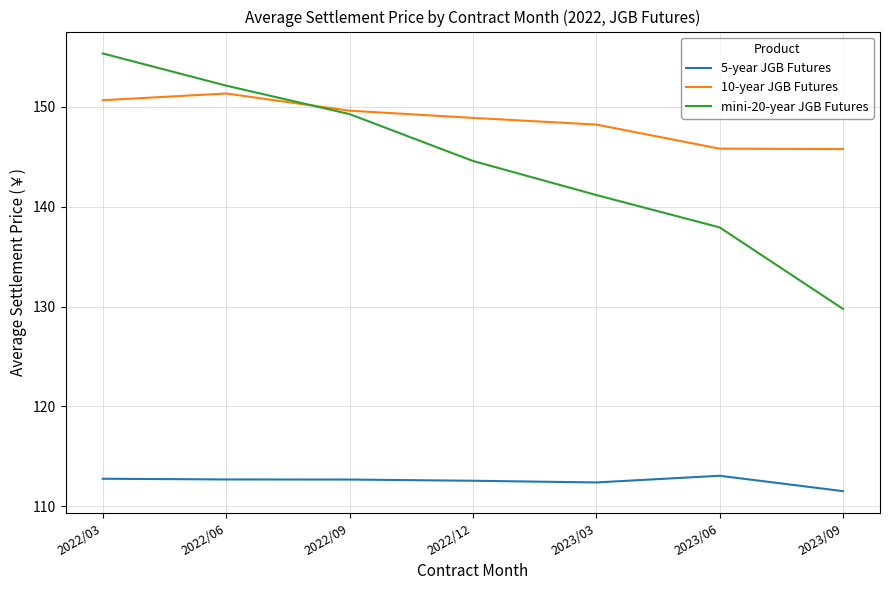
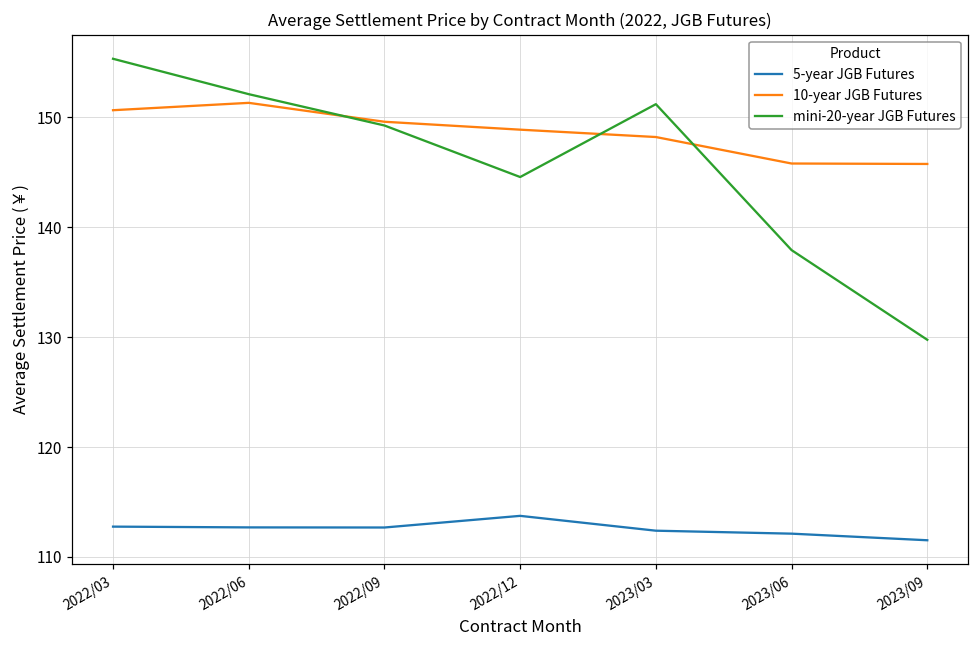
  {
    "5-year JGB Futures": {
      "2022/03": 113,
      "2022/06": 113,
      "2022/09": 113,
-     "2022/12": 113,
+     "2022/12": 114,
      "2023/03": 112,
-     "2023/06": 113,
+     "2023/06": 112,
      "2023/09": 112
    },
    "10-year JGB Futures": {
      "2022/03": 151,
      "2022/06": 151,
      "2022/09": 150,
      "2022/12": 149,
      "2023/03": 148,
      "2023/06": 146,
      "2023/09": 146
    },
    "mini-20-year JGB Futures": {
      "2022/03": 155,
      "2022/06": 152,
      "2022/09": 149,
      "2022/12": 145,
-     "2023/03": 141,
+     "2023/03": 151,
      "2023/06": 138,
      "2023/09": 130
    }
  }
